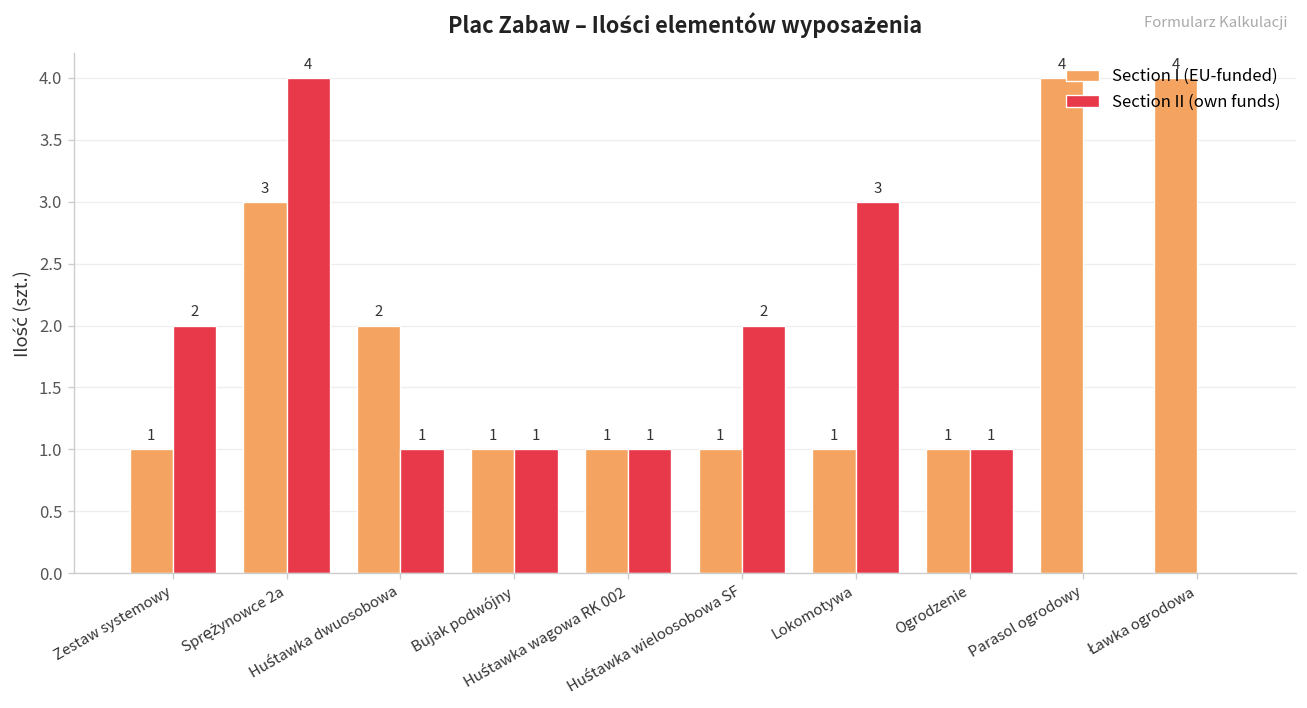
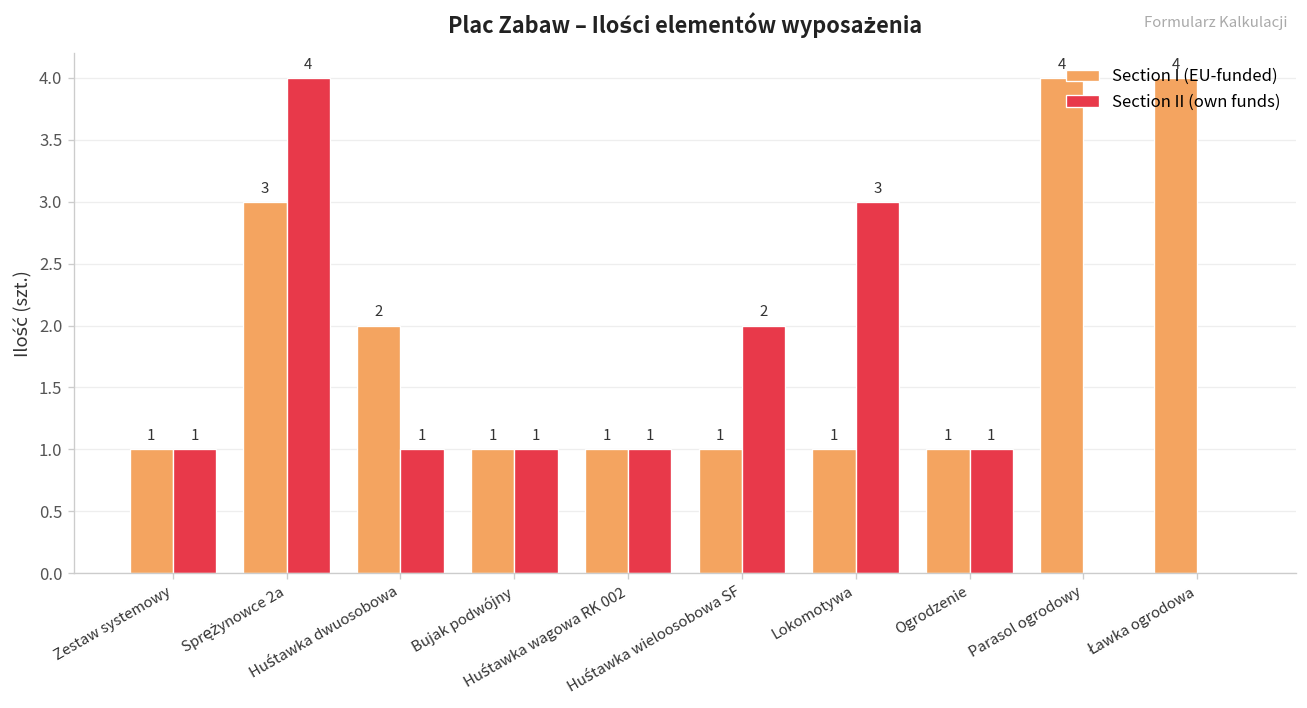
  {
    "Section I (EU-funded)": {
      "Zestaw systemowy": 1,
      "Sprężynowce 2a": 3,
      "Huśtawka dwuosobowa": 2,
      "Bujak podwójny": 1,
      "Huśtawka wagowa RK 002": 1,
      "Huśtawka wieloosobowa SF": 1,
      "Lokomotywa": 1,
      "Ogrodzenie": 1,
      "Parasol ogrodowy": 4,
      "Ławka ogrodowa": 4
    },
    "Section II (own funds)": {
-     "Zestaw systemowy": 2,
+     "Zestaw systemowy": 1,
      "Sprężynowce 2a": 4,
      "Huśtawka dwuosobowa": 1,
      "Bujak podwójny": 1,
      "Huśtawka wagowa RK 002": 1,
      "Huśtawka wieloosobowa SF": 2,
      "Lokomotywa": 3,
      "Ogrodzenie": 1
    }
  }
